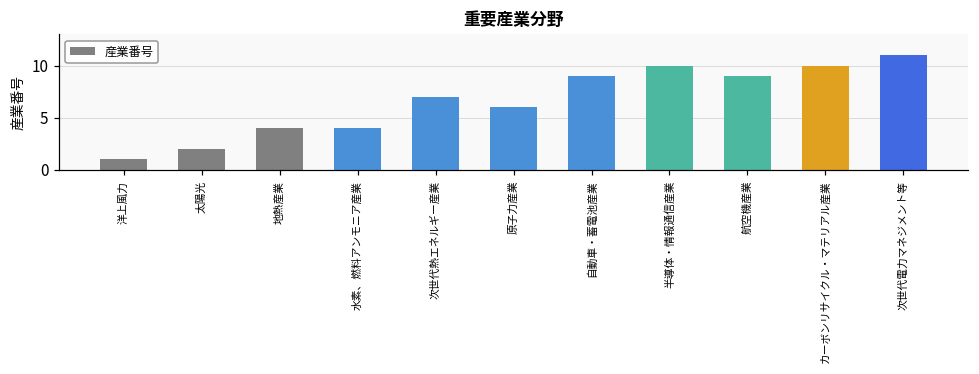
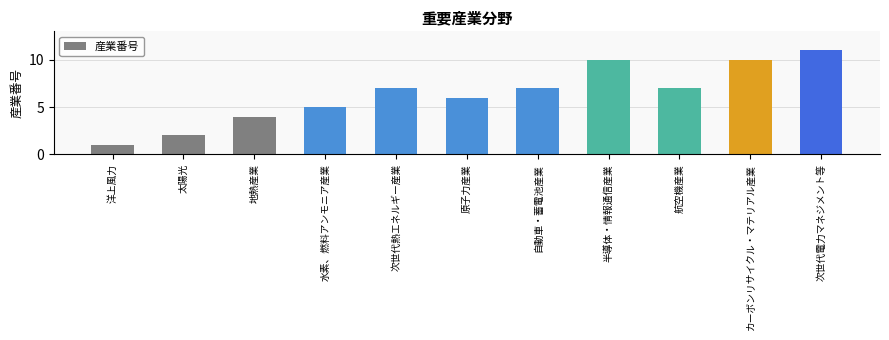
  {
    "洋上風力": 1,
    "太陽光": 2,
    "地熱産業": 4,
-   "水素、燃料アンモニア産業": 4,
+   "水素、燃料アンモニア産業": 5,
    "次世代熱エネルギー産業": 7,
    "原子力産業": 6,
-   "自動車・蓄電池産業": 9,
+   "自動車・蓄電池産業": 7,
    "半導体・情報通信産業": 10,
-   "航空機産業": 9,
+   "航空機産業": 7,
    "カーボンリサイクル・マテリアル産業": 10,
    "次世代電力マネジメント等": 11
  }
